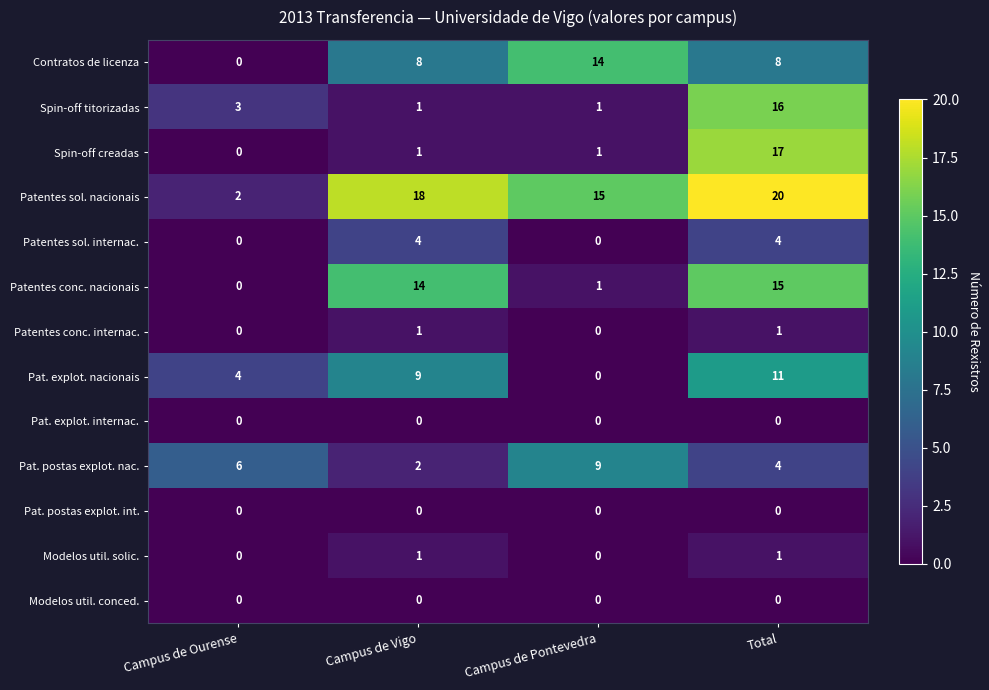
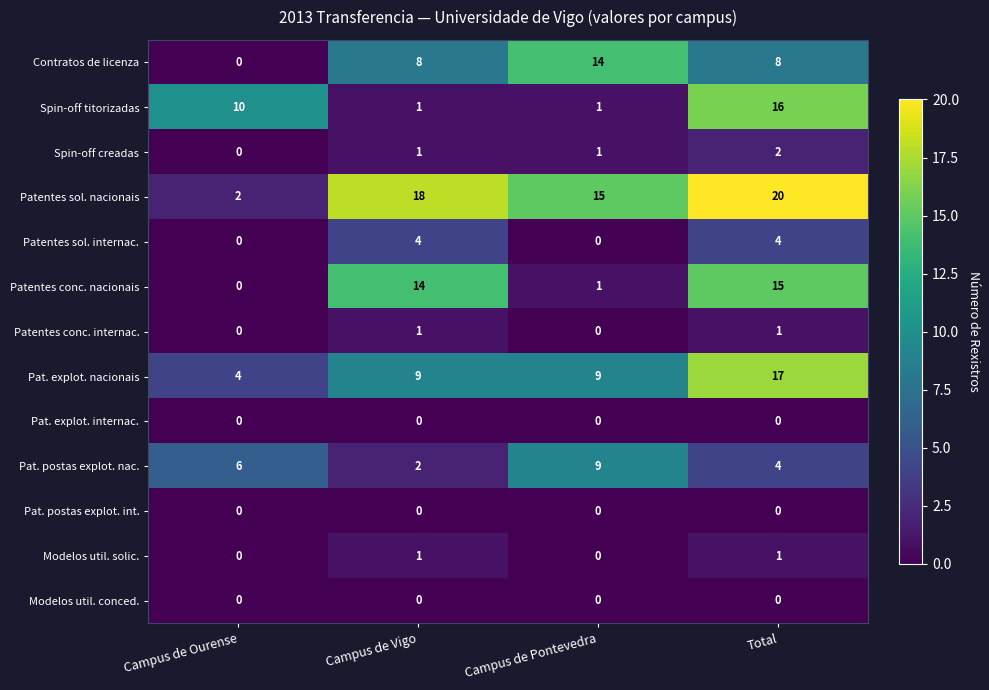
  {
    "Contratos de licenza": {
      "Campus de Ourense": 0,
      "Campus de Vigo": 8,
      "Campus de Pontevedra": 14,
      "Total": 8
    },
    "Spin-off titorizadas": {
-     "Campus de Ourense": 3,
+     "Campus de Ourense": 10,
      "Campus de Vigo": 1,
      "Campus de Pontevedra": 1,
      "Total": 16
    },
    "Spin-off creadas": {
      "Campus de Ourense": 0,
      "Campus de Vigo": 1,
      "Campus de Pontevedra": 1,
-     "Total": 17
+     "Total": 2
    },
    "Patentes sol. nacionais": {
      "Campus de Ourense": 2,
      "Campus de Vigo": 18,
      "Campus de Pontevedra": 15,
      "Total": 20
    },
    "Patentes sol. internac.": {
      "Campus de Ourense": 0,
      "Campus de Vigo": 4,
      "Campus de Pontevedra": 0,
      "Total": 4
    },
    "Patentes conc. nacionais": {
      "Campus de Ourense": 0,
      "Campus de Vigo": 14,
      "Campus de Pontevedra": 1,
      "Total": 15
    },
    "Patentes conc. internac.": {
      "Campus de Ourense": 0,
      "Campus de Vigo": 1,
      "Campus de Pontevedra": 0,
      "Total": 1
    },
    "Pat. explot. nacionais": {
      "Campus de Ourense": 4,
      "Campus de Vigo": 9,
-     "Campus de Pontevedra": 0,
-     "Total": 11
+     "Campus de Pontevedra": 9,
+     "Total": 17
    },
    "Pat. explot. internac.": {
      "Campus de Ourense": 0,
      "Campus de Vigo": 0,
      "Campus de Pontevedra": 0,
      "Total": 0
    },
    "Pat. postas explot. nac.": {
      "Campus de Ourense": 6,
      "Campus de Vigo": 2,
      "Campus de Pontevedra": 9,
      "Total": 4
    },
    "Pat. postas explot. int.": {
      "Campus de Ourense": 0,
      "Campus de Vigo": 0,
      "Campus de Pontevedra": 0,
      "Total": 0
    },
    "Modelos util. solic.": {
      "Campus de Ourense": 0,
      "Campus de Vigo": 1,
      "Campus de Pontevedra": 0,
      "Total": 1
    },
    "Modelos util. conced.": {
      "Campus de Ourense": 0,
      "Campus de Vigo": 0,
      "Campus de Pontevedra": 0,
      "Total": 0
    }
  }
